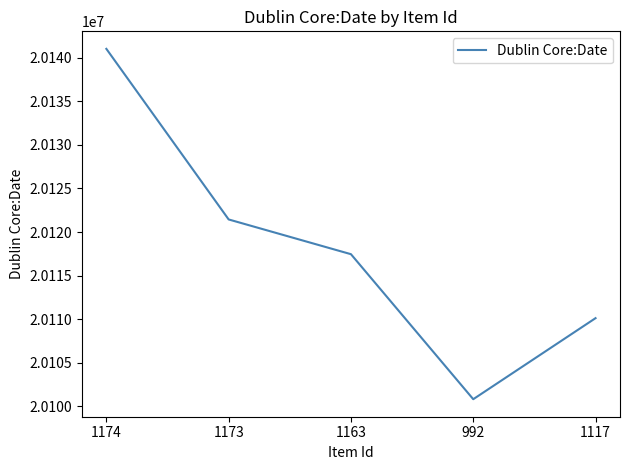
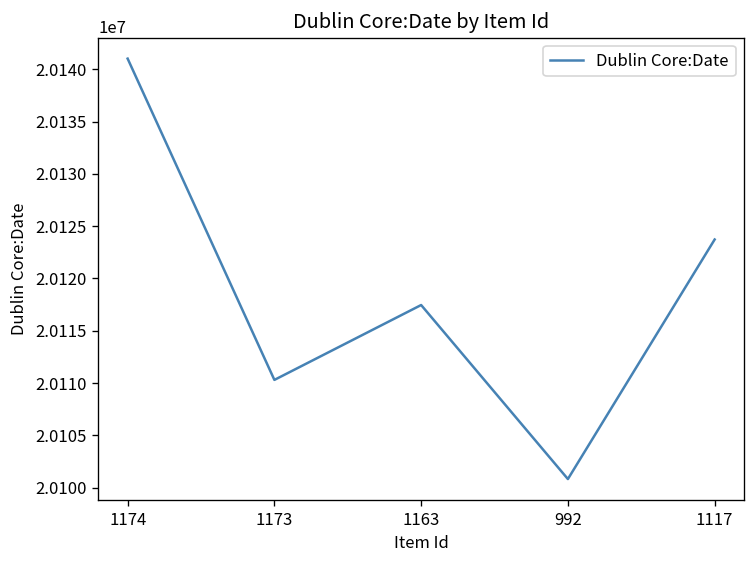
  {
    "1174": 20141000,
-   "1173": 20121000,
+   "1173": 20110000,
    "1163": 20117000,
    "992": 20101000,
-   "1117": 20110000
+   "1117": 20124000
  }
